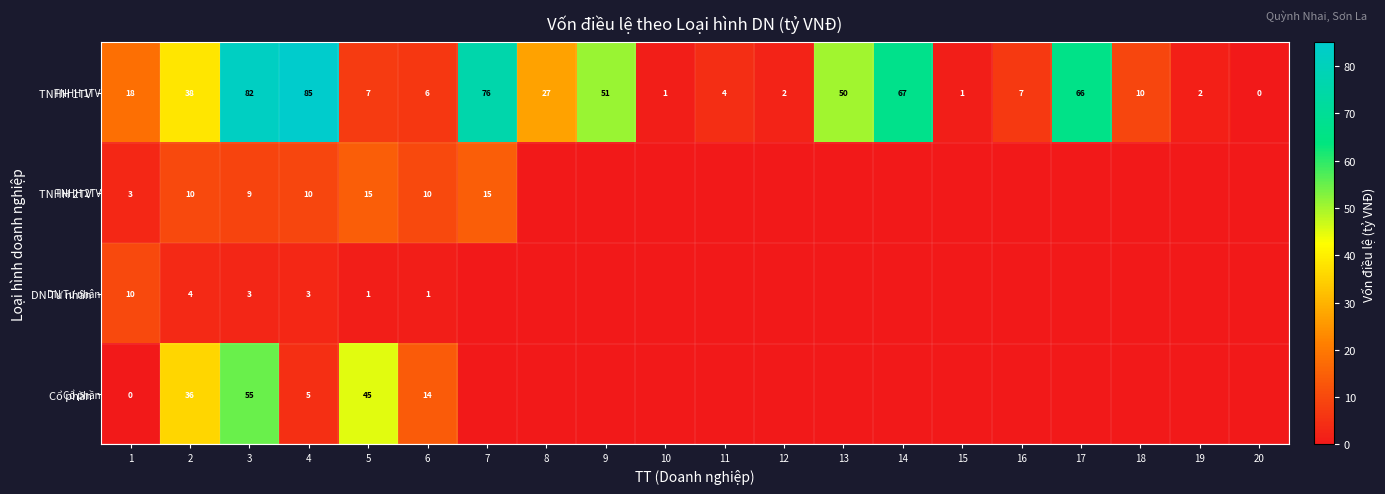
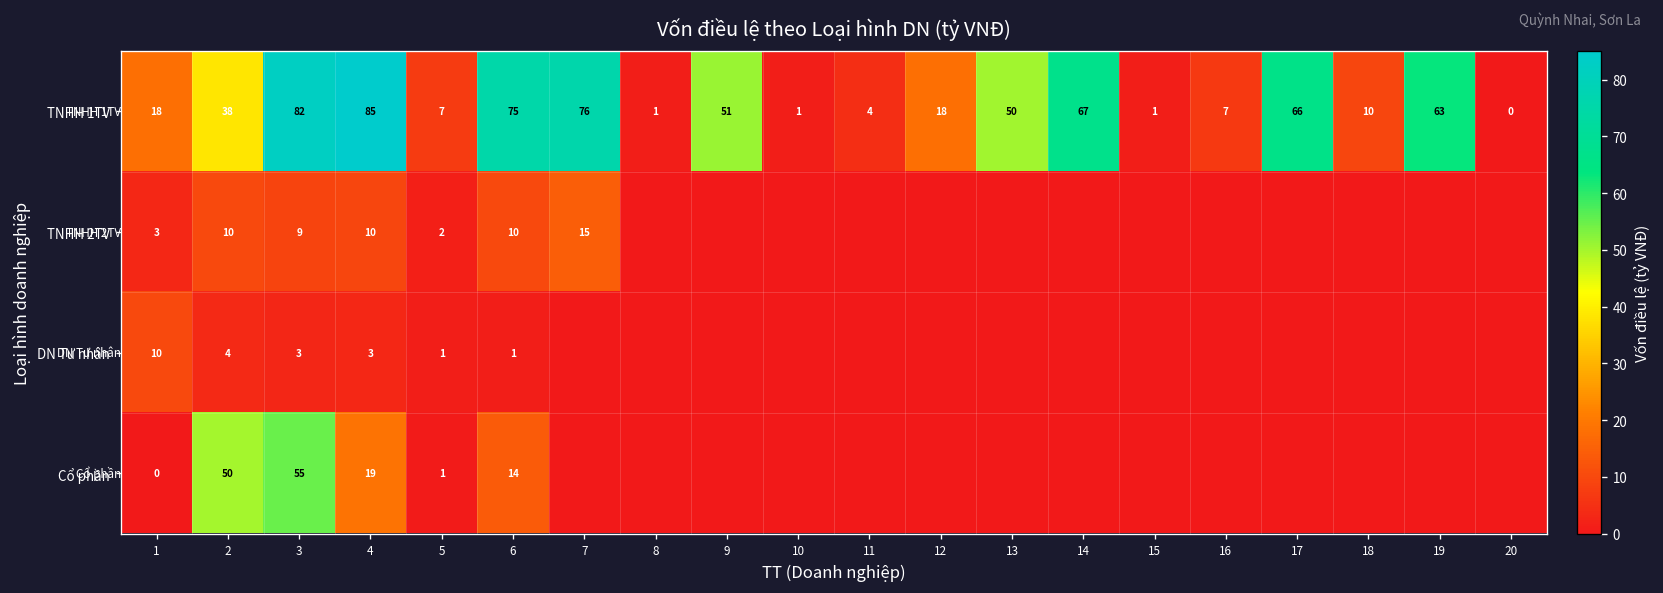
  {
    "TNHH 1TV": {
      "1": 18,
      "2": 38,
      "3": 82,
      "4": 85,
      "5": 7,
-     "6": 6,
+     "6": 75,
      "7": 76,
-     "8": 27,
+     "8": 1,
      "9": 51,
      "10": 1,
      "11": 4,
-     "12": 2,
+     "12": 18,
      "13": 50,
      "14": 67,
      "15": 1,
      "16": 7,
      "17": 66,
      "18": 10,
-     "19": 2,
+     "19": 63,
      "20": 0
    },
    "TNHH 2TV": {
      "1": 3,
      "2": 10,
      "3": 9,
      "4": 10,
-     "5": 15,
+     "5": 2,
      "6": 10,
      "7": 15
    },
    "DN Tư nhân": {
      "1": 10,
      "2": 4,
      "3": 3,
      "4": 3,
      "5": 1,
      "6": 1
    },
    "Cổ phần": {
      "1": 0,
-     "2": 36,
+     "2": 50,
      "3": 55,
-     "4": 5,
-     "5": 45,
+     "4": 19,
+     "5": 1,
      "6": 14
    }
  }
